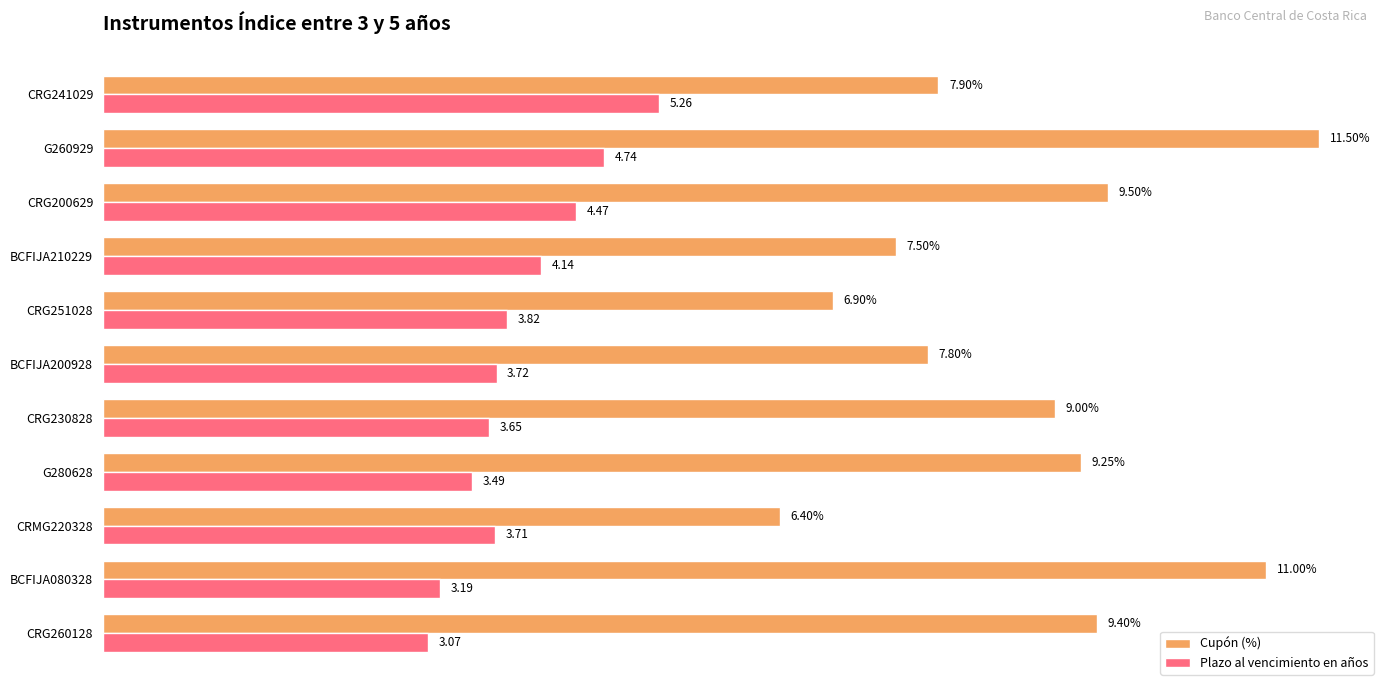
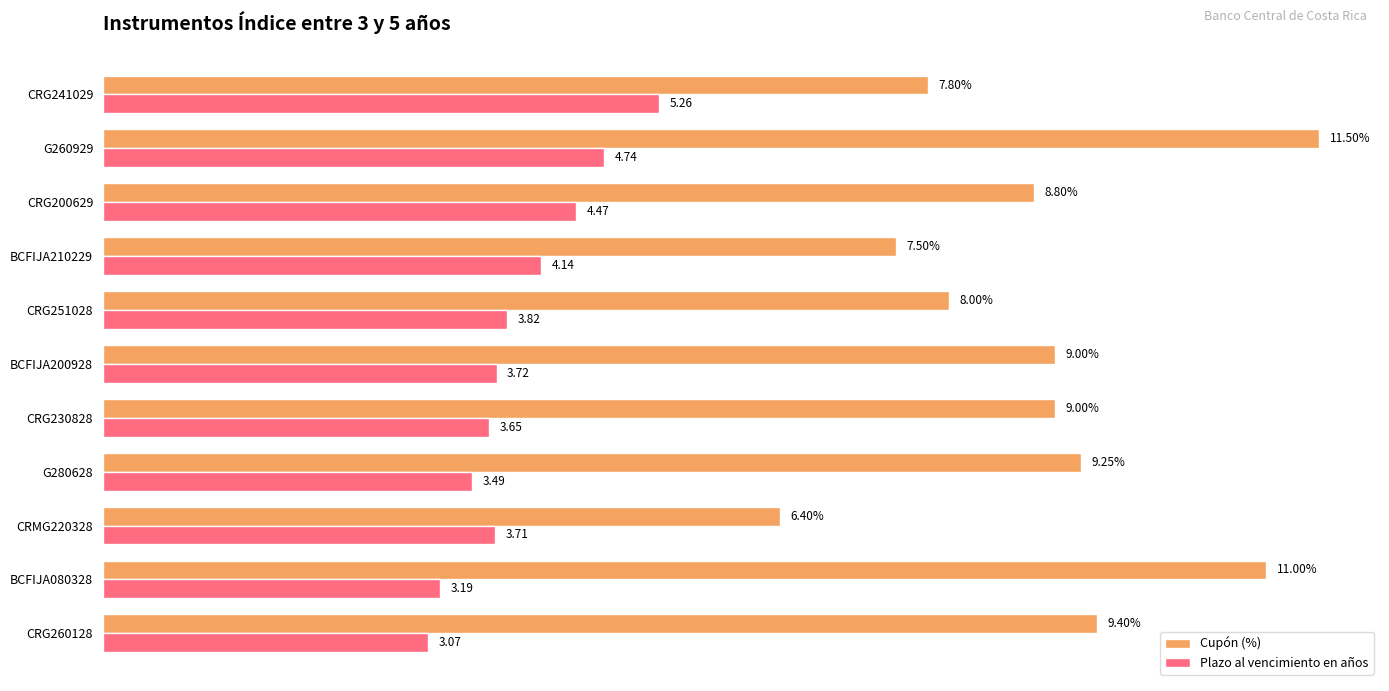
  {
    "Cupón (%)": {
-     "CRG241029": "7.90%",
+     "CRG241029": "7.80%",
      "G260929": "11.50%",
-     "CRG200629": "9.50%",
+     "CRG200629": "8.80%",
      "BCFIJA210229": "7.50%",
-     "CRG251028": "6.90%",
-     "BCFIJA200928": "7.80%",
+     "CRG251028": "8.00%",
+     "BCFIJA200928": "9.00%",
      "CRG230828": "9.00%",
      "G280628": "9.25%",
      "CRMG220328": "6.40%",
      "BCFIJA080328": "11.00%",
      "CRG260128": "9.40%"
    },
    "Plazo al vencimiento en años": {
      "CRG241029": "5.26",
      "G260929": "4.74",
      "CRG200629": "4.47",
      "BCFIJA210229": "4.14",
      "CRG251028": "3.82",
      "BCFIJA200928": "3.72",
      "CRG230828": "3.65",
      "G280628": "3.49",
      "CRMG220328": "3.71",
      "BCFIJA080328": "3.19",
      "CRG260128": "3.07"
    }
  }
